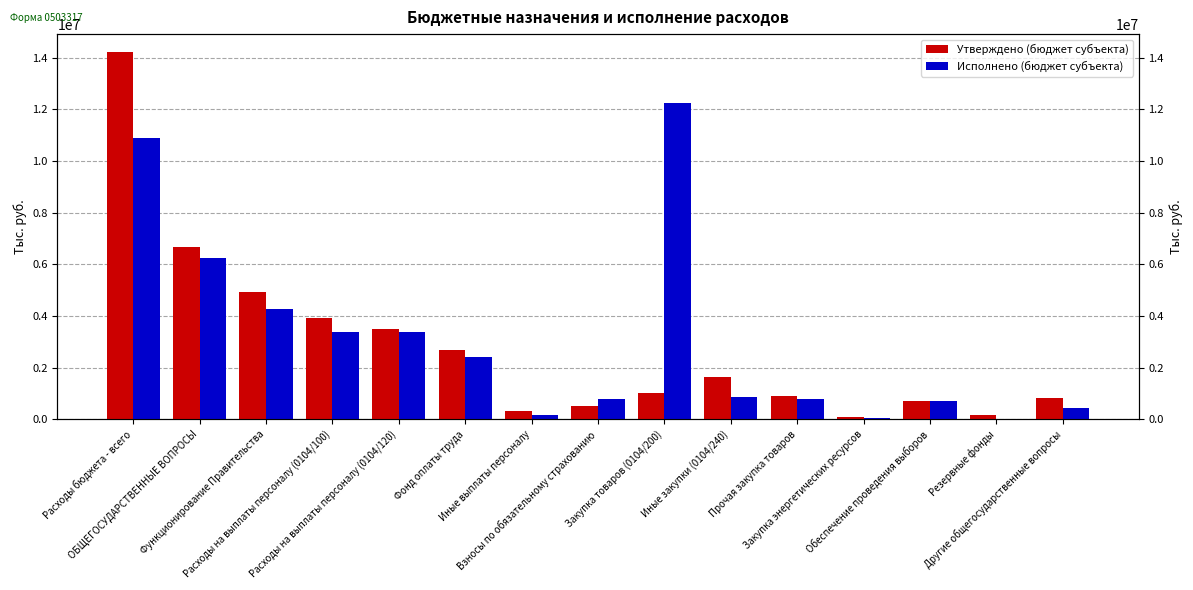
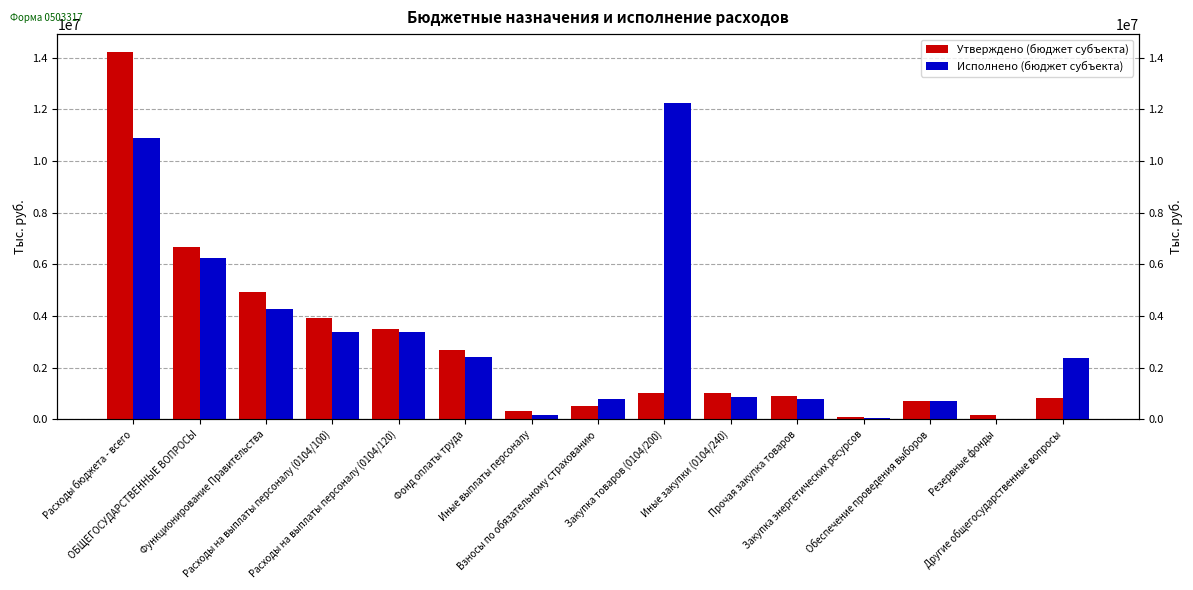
  {
    "Утверждено (бюджет субъекта)": {
      "Расходы бюджета - всего": 14200000,
      "ОБЩЕГОСУДАРСТВЕННЫЕ ВОПРОСЫ": 6700000,
      "Функционирование Правительства": 4900000,
      "Расходы на выплаты персоналу (0104/100)": 3900000,
      "Расходы на выплаты персоналу (0104/120)": 3500000,
      "Фонд оплаты труда": 2700000,
      "Иные выплаты персоналу": 300000,
      "Взносы по обязательному страхованию": 500000,
      "Закупка товаров (0104/200)": 1000000,
-     "Иные закупки (0104/240)": 1700000,
+     "Иные закупки (0104/240)": 1000000,
      "Прочая закупка товаров": 900000,
      "Закупка энергетических ресурсов": 100000,
      "Обеспечение проведения выборов": 700000,
      "Резервные фонды": 200000,
      "Другие общегосударственные вопросы": 800000
    },
    "Исполнено (бюджет субъекта)": {
      "Расходы бюджета - всего": 10900000,
      "ОБЩЕГОСУДАРСТВЕННЫЕ ВОПРОСЫ": 6300000,
      "Функционирование Правительства": 4300000,
      "Расходы на выплаты персоналу (0104/100)": 3400000,
      "Расходы на выплаты персоналу (0104/120)": 3400000,
      "Фонд оплаты труда": 2400000,
      "Иные выплаты персоналу": 200000,
      "Взносы по обязательному страхованию": 800000,
      "Закупка товаров (0104/200)": 12200000,
      "Иные закупки (0104/240)": 900000,
      "Прочая закупка товаров": 800000,
      "Обеспечение проведения выборов": 700000,
      "Резервные фонды": 0,
-     "Другие общегосударственные вопросы": 400000
+     "Другие общегосударственные вопросы": 2400000
    }
  }
